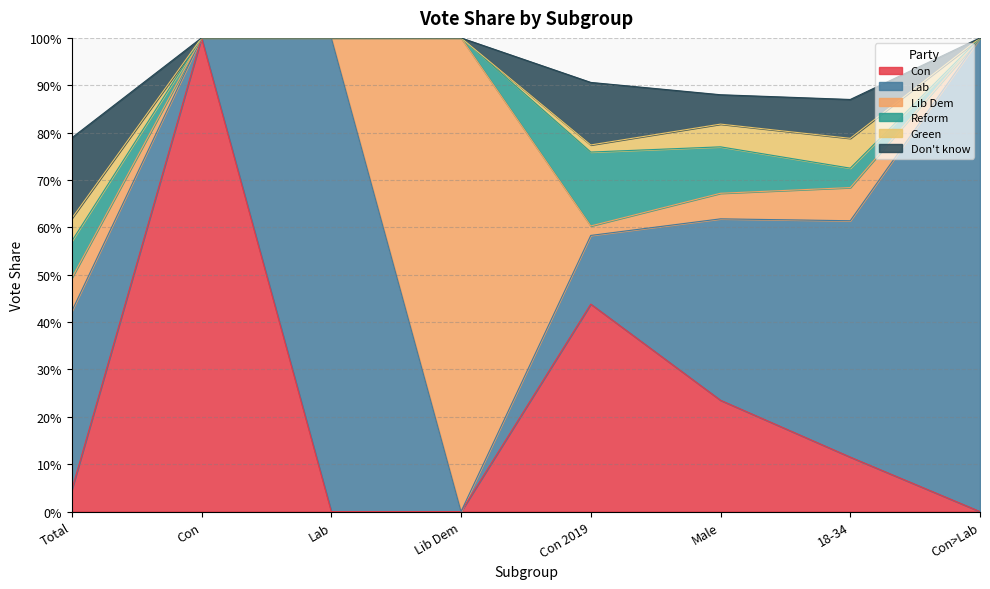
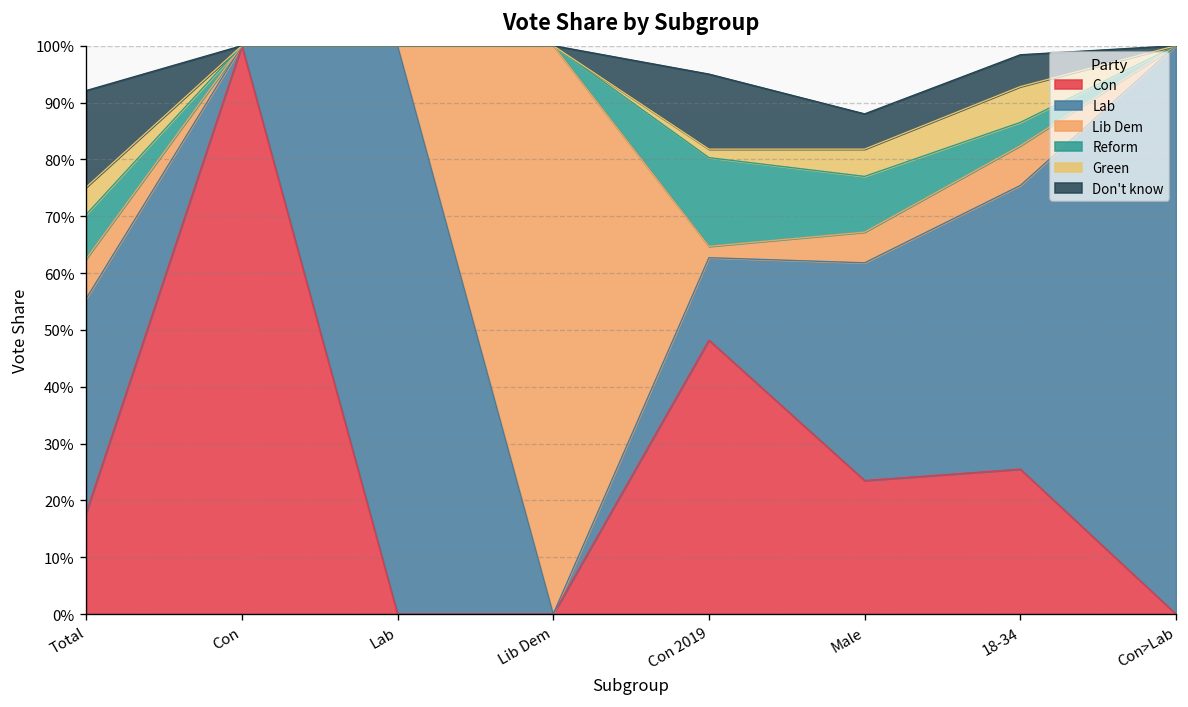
  {
    "Con": {
-     "Total": "5%",
+     "Total": "18%",
      "Lab": "0%",
-     "Con 2019": "44%",
+     "Con 2019": "48%",
      "Male": "24%",
-     "18-34": "12%",
+     "18-34": "26%",
      "Con>Lab": "0%"
    },
    "Don't know": {
      "Total": "17%",
      "Con 2019": "13%",
      "Male": "6%",
-     "18-34": "8%"
+     "18-34": "6%"
    }
  }
